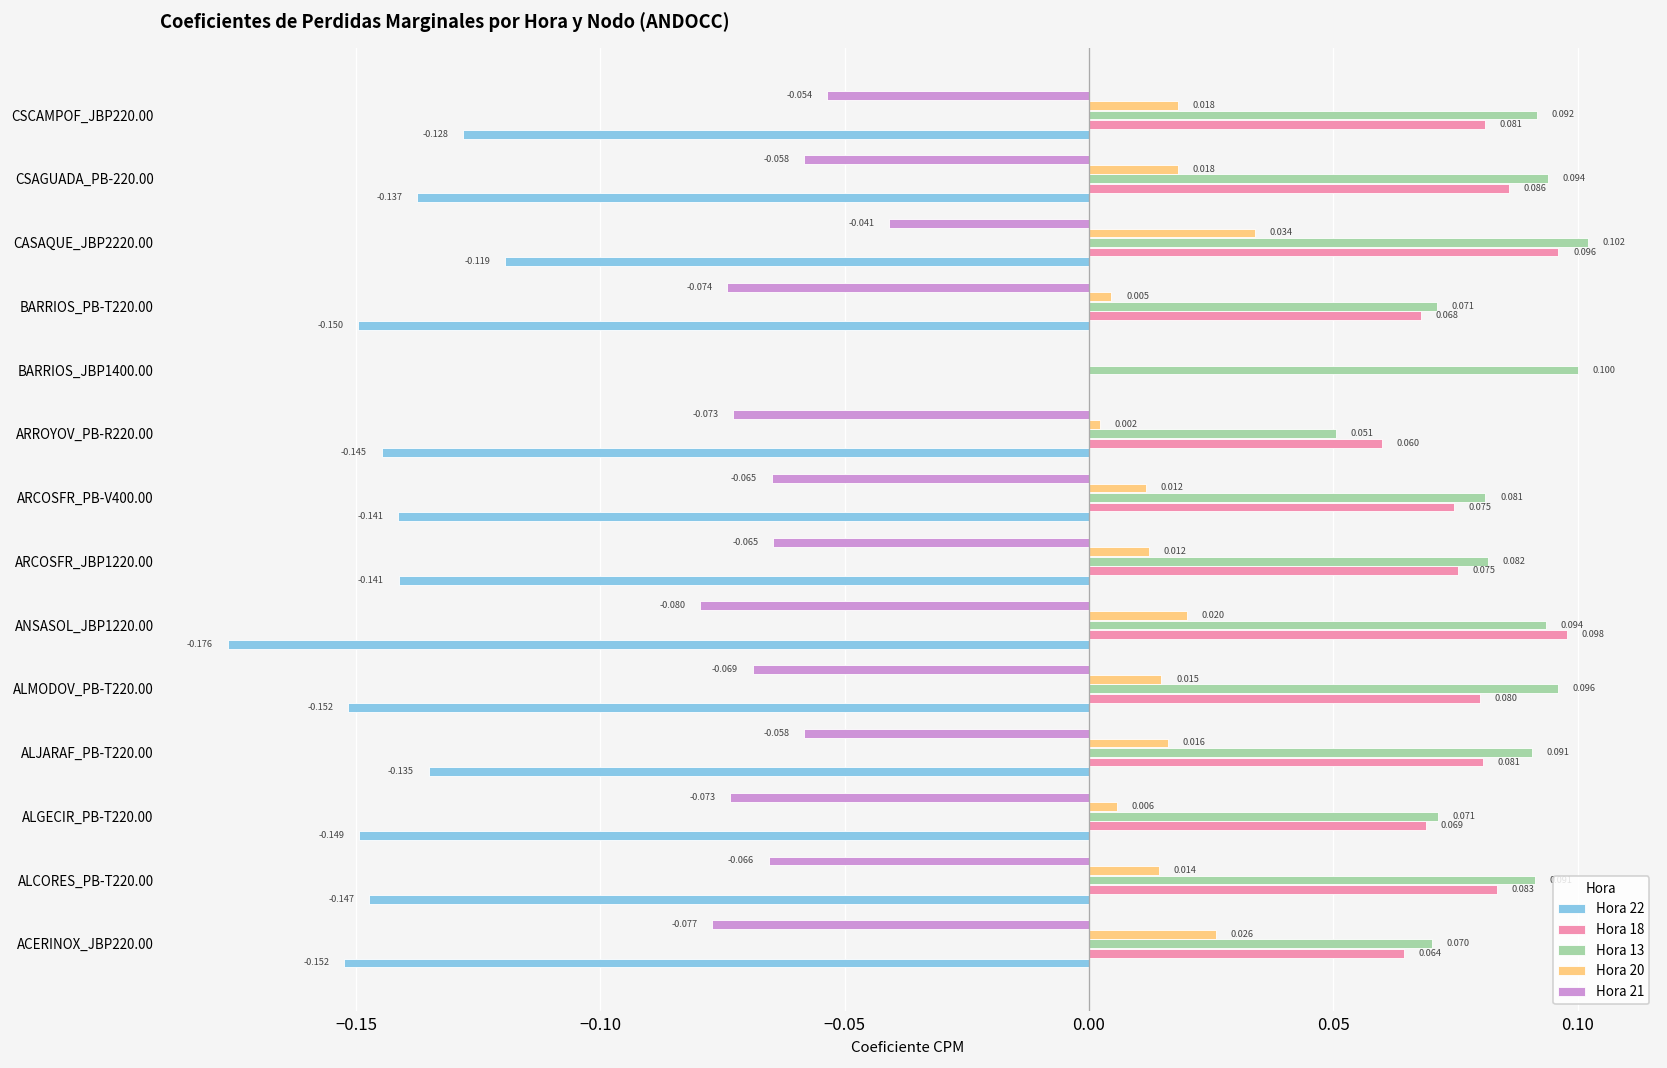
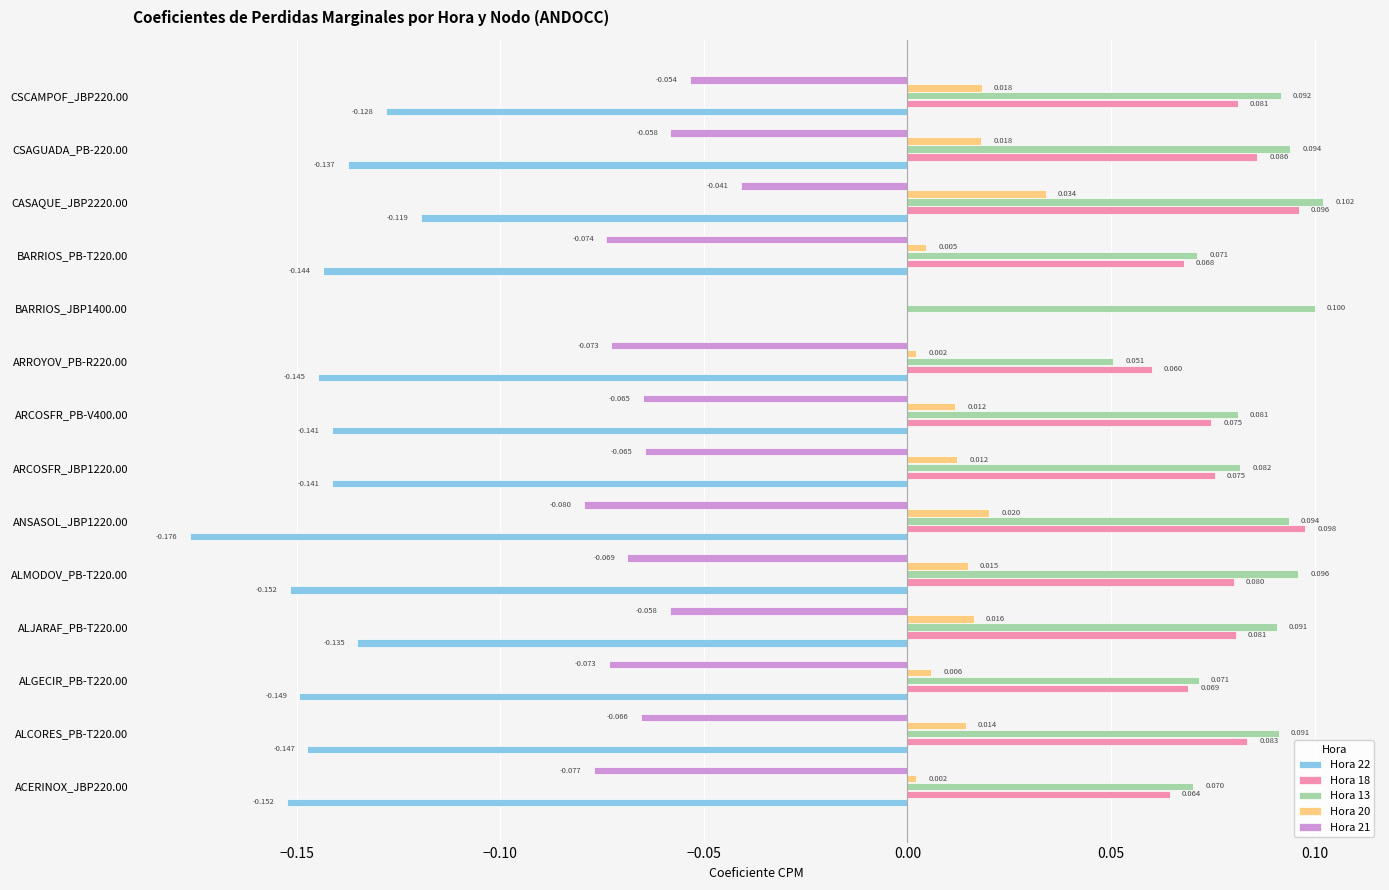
  {
    "Hora 22": {
      "CSCAMPOF_JBP220.00": -0.128,
      "CSAGUADA_PB-220.00": -0.137,
      "CASAQUE_JBP2220.00": -0.119,
-     "BARRIOS_PB-T220.00": -0.150,
+     "BARRIOS_PB-T220.00": -0.144,
      "ARROYOV_PB-R220.00": -0.145,
      "ARCOSFR_PB-V400.00": -0.141,
      "ARCOSFR_JBP1220.00": -0.141,
      "ANSASOL_JBP1220.00": -0.176,
      "ALMODOV_PB-T220.00": -0.152,
      "ALJARAF_PB-T220.00": -0.135,
      "ALGECIR_PB-T220.00": -0.149,
      "ALCORES_PB-T220.00": -0.147,
      "ACERINOX_JBP220.00": -0.152
    },
    "Hora 13": {
      "CSCAMPOF_JBP220.00": 0.092,
      "CSAGUADA_PB-220.00": 0.094,
      "CASAQUE_JBP2220.00": 0.102,
      "BARRIOS_PB-T220.00": 0.071,
      "BARRIOS_JBP1400.00": 0.100,
      "ARROYOV_PB-R220.00": 0.051,
      "ARCOSFR_PB-V400.00": 0.081,
      "ARCOSFR_JBP1220.00": 0.082,
      "ANSASOL_JBP1220.00": 0.094,
      "ALMODOV_PB-T220.00": 0.096,
      "ALJARAF_PB-T220.00": 0.091,
      "ALGECIR_PB-T220.00": 0.071,
      "ALCORES_PB-T220.00": 0.091,
      "ACERINOX_JBP220.00": 0.070
    },
    "Hora 20": {
      "CSCAMPOF_JBP220.00": 0.018,
      "CSAGUADA_PB-220.00": 0.018,
      "CASAQUE_JBP2220.00": 0.034,
      "BARRIOS_PB-T220.00": 0.005,
      "ARROYOV_PB-R220.00": 0.002,
      "ARCOSFR_PB-V400.00": 0.012,
      "ARCOSFR_JBP1220.00": 0.012,
      "ANSASOL_JBP1220.00": 0.020,
      "ALMODOV_PB-T220.00": 0.015,
      "ALJARAF_PB-T220.00": 0.016,
      "ALGECIR_PB-T220.00": 0.006,
      "ALCORES_PB-T220.00": 0.014,
-     "ACERINOX_JBP220.00": 0.026
+     "ACERINOX_JBP220.00": 0.002
    }
  }
